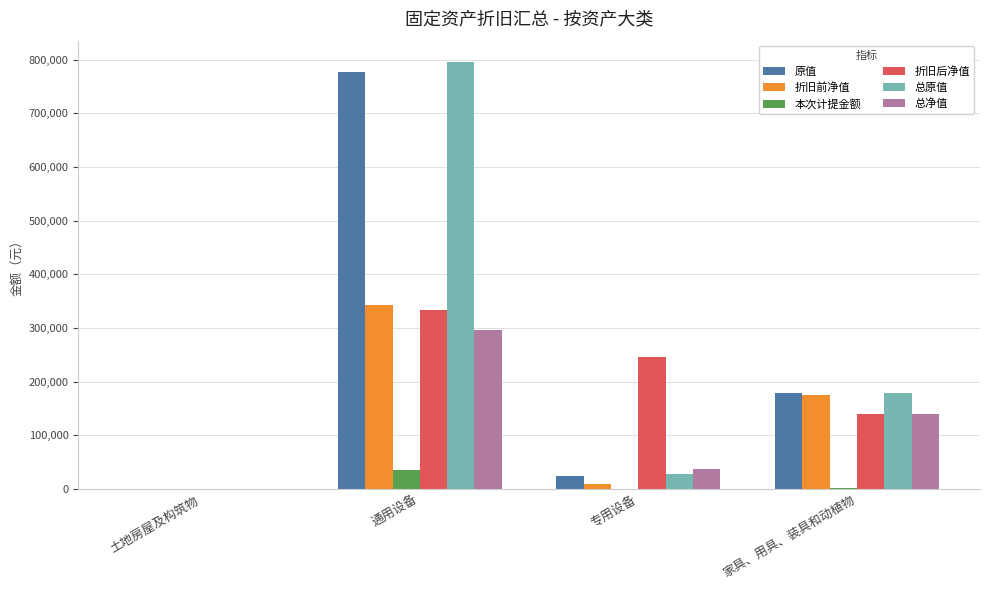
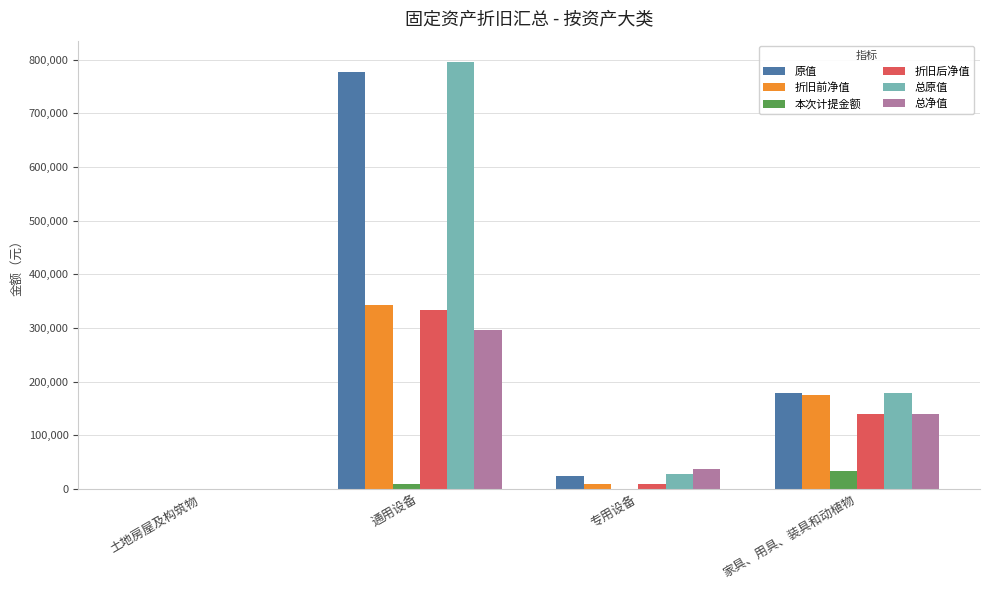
  {
    "原值": {
      "土地房屋及构筑物": "0",
      "通用设备": "780,000",
      "专用设备": "20,000",
      "家具、用具、装具和动植物": "180,000"
    },
    "折旧前净值": {
      "土地房屋及构筑物": "0",
      "通用设备": "340,000",
      "专用设备": "10,000",
      "家具、用具、装具和动植物": "180,000"
    },
    "本次计提金额": {
      "土地房屋及构筑物": "0",
-     "通用设备": "40,000",
-     "家具、用具、装具和动植物": "0"
+     "通用设备": "10,000",
+     "家具、用具、装具和动植物": "30,000"
    },
    "折旧后净值": {
      "土地房屋及构筑物": "0",
      "通用设备": "330,000",
-     "专用设备": "250,000",
+     "专用设备": "10,000",
      "家具、用具、装具和动植物": "140,000"
    },
    "总原值": {
      "通用设备": "800,000",
      "专用设备": "30,000",
      "家具、用具、装具和动植物": "180,000"
    },
    "总净值": {
      "通用设备": "300,000",
      "专用设备": "40,000",
      "家具、用具、装具和动植物": "140,000"
    }
  }
